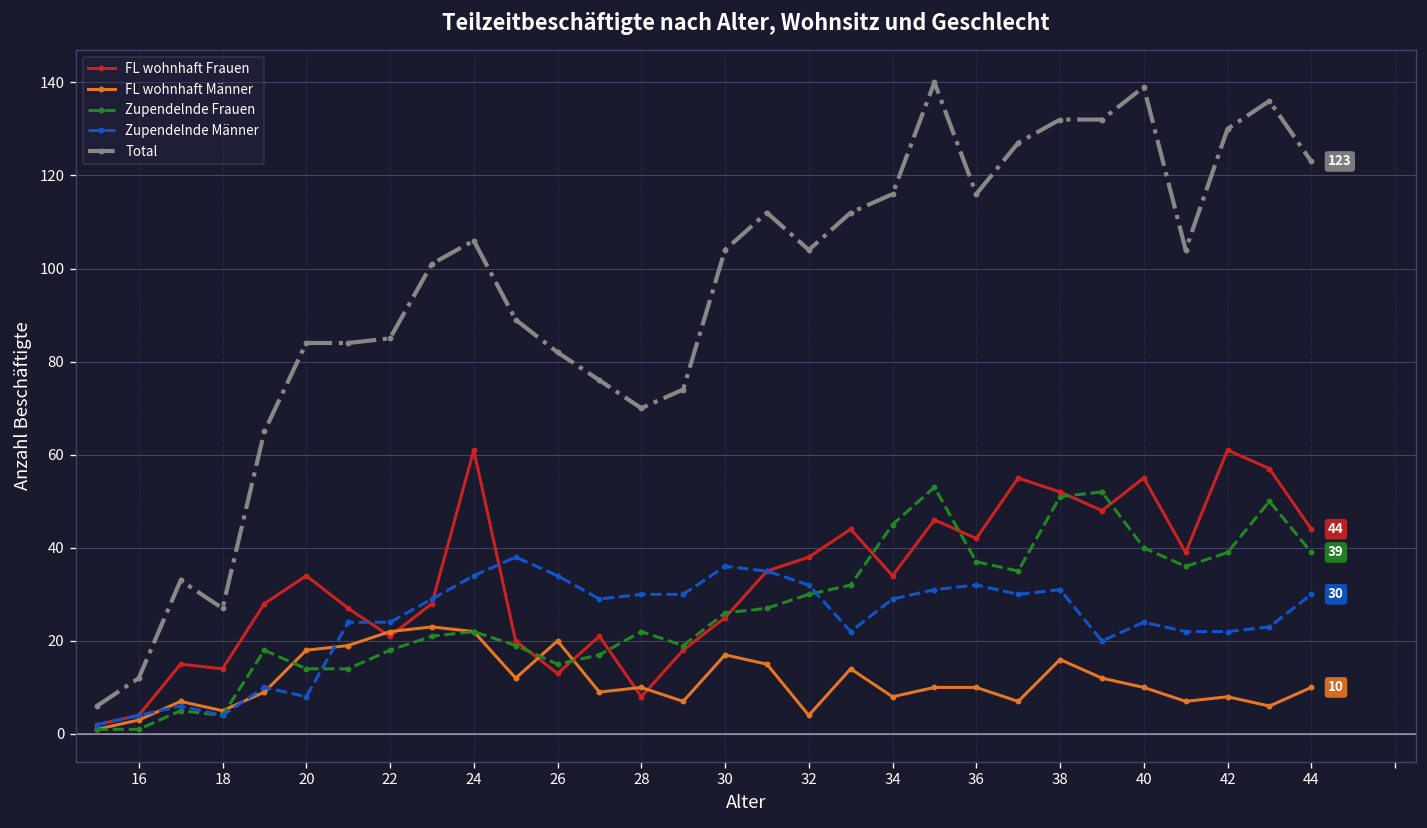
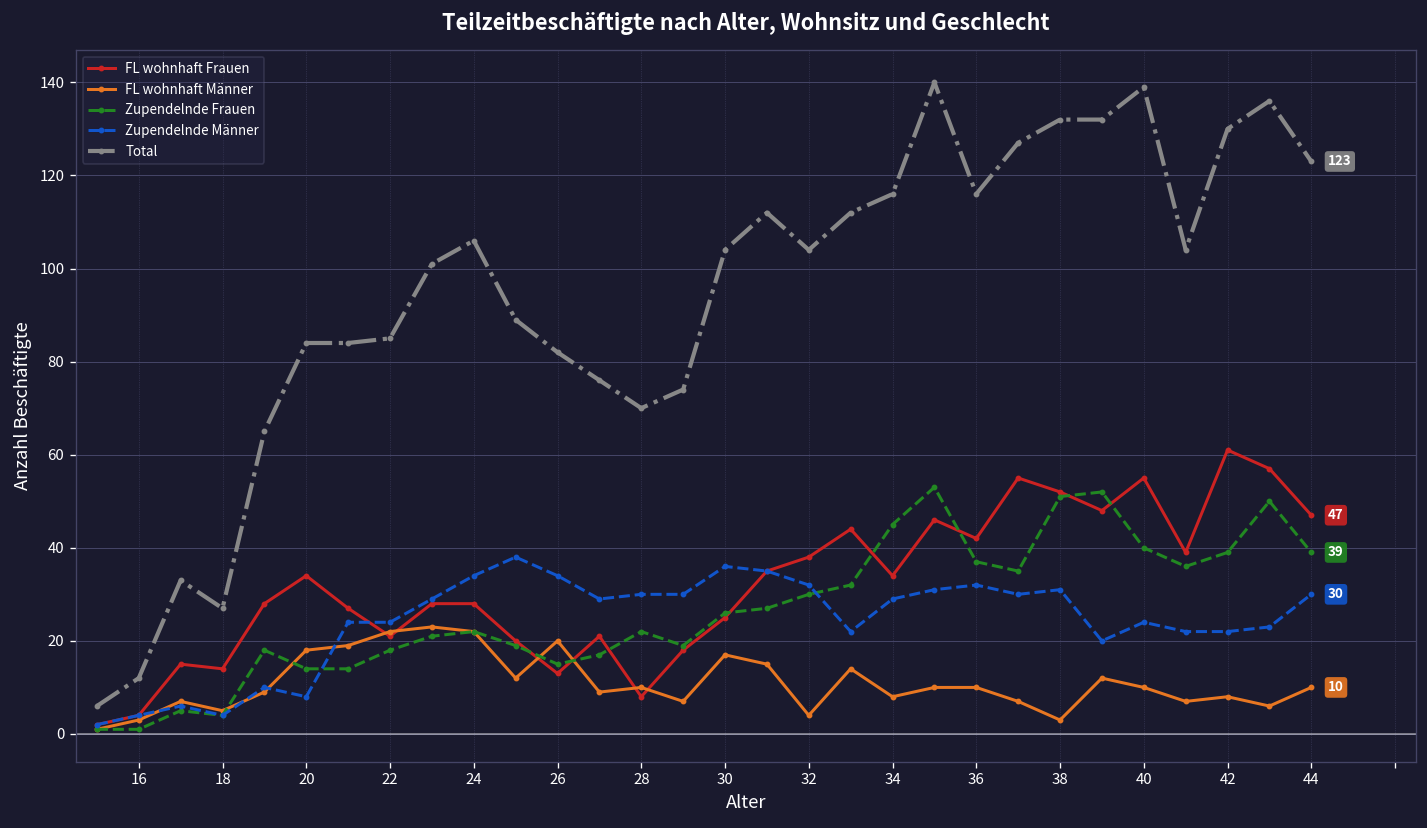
  {
    "FL wohnhaft Frauen": {
-     "24": 61,
-     "44": 44
+     "24": 28,
+     "44": 47
    },
    "FL wohnhaft Männer": {
      "16": 3,
      "18": 5,
      "20": 18,
      "22": 22,
      "26": 20,
      "28": 10,
      "30": 17,
      "32": 4,
      "34": 8,
      "36": 10,
-     "38": 16,
+     "38": 3,
      "40": 10,
      "42": 8
    },
    "Zupendelnde Frauen": {
      "16": 1,
      "20": 14,
      "22": 18,
      "26": 15,
      "28": 22,
      "30": 26,
      "32": 30,
      "34": 45,
      "36": 37,
      "38": 51,
      "40": 40,
      "42": 39
    },
    "Zupendelnde Männer": {
      "20": 8,
      "22": 24,
      "24": 34,
      "26": 34,
      "28": 30,
      "30": 36,
      "32": 32,
      "34": 29,
      "36": 32,
      "38": 31,
      "40": 24,
      "42": 22
    },
    "Total": {
      "16": 12,
      "18": 27,
      "20": 84,
      "22": 85,
      "24": 106,
      "26": 82,
      "28": 70,
      "30": 104,
      "32": 104,
      "34": 116,
      "36": 116,
      "38": 132,
      "40": 139,
      "42": 130
    }
  }
